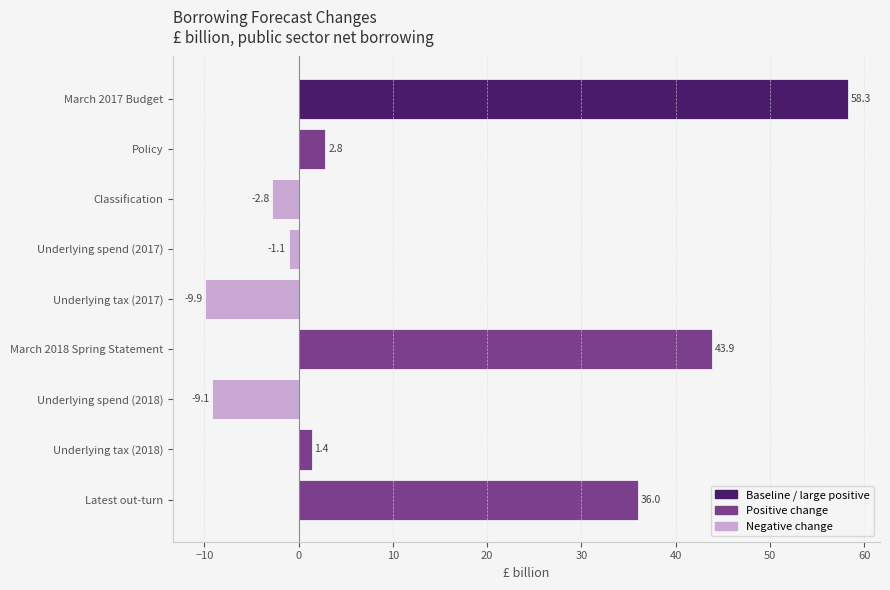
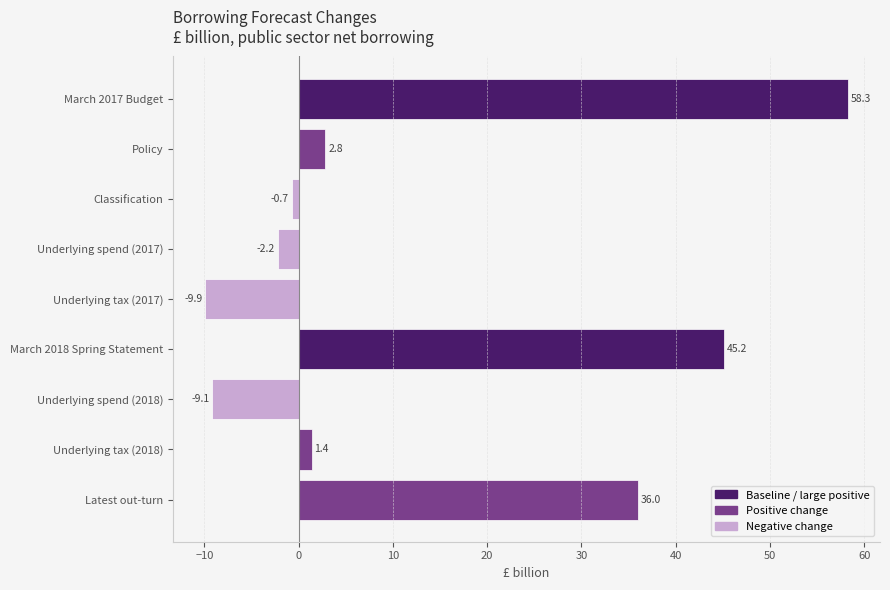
  {
    "March 2017 Budget": 58.3,
    "Policy": 2.8,
-   "Classification": -2.8,
-   "Underlying spend (2017)": -1.1,
+   "Classification": -0.7,
+   "Underlying spend (2017)": -2.2,
    "Underlying tax (2017)": -9.9,
-   "March 2018 Spring Statement": 43.9,
+   "March 2018 Spring Statement": 45.2,
    "Underlying spend (2018)": -9.1,
    "Underlying tax (2018)": 1.4,
    "Latest out-turn": 36.0
  }
